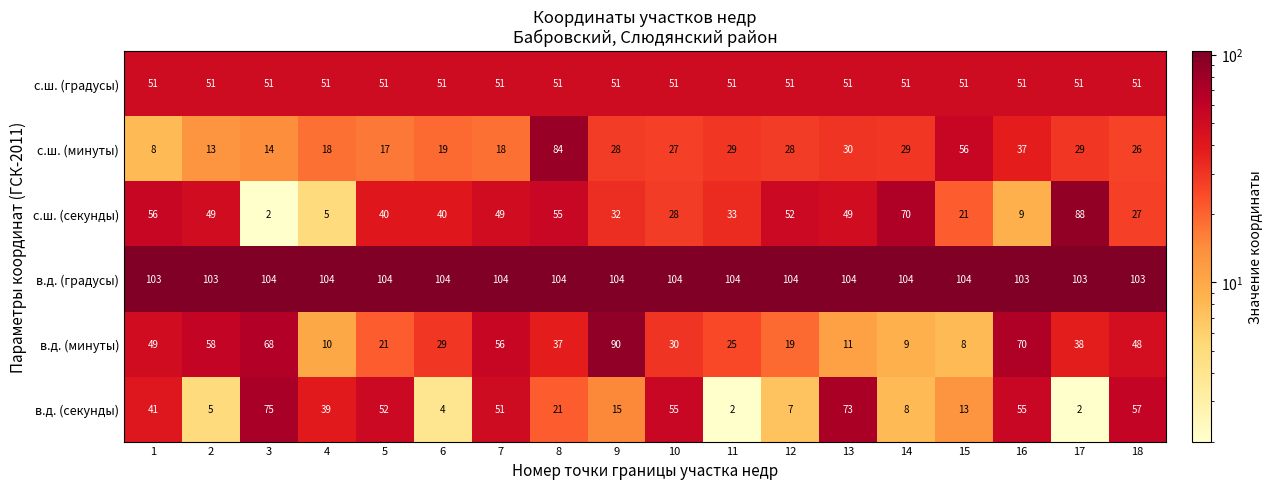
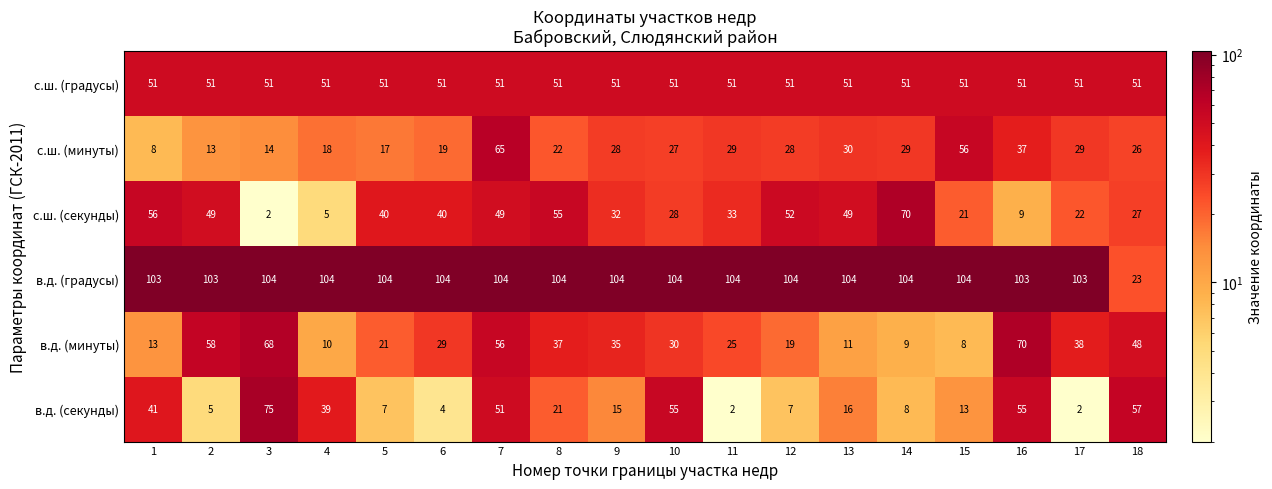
  {
    "с.ш. (градусы)": {
      "1": 51,
      "2": 51,
      "3": 51,
      "4": 51,
      "5": 51,
      "6": 51,
      "7": 51,
      "8": 51,
      "9": 51,
      "10": 51,
      "11": 51,
      "12": 51,
      "13": 51,
      "14": 51,
      "15": 51,
      "16": 51,
      "17": 51,
      "18": 51
    },
    "с.ш. (минуты)": {
      "1": 8,
      "2": 13,
      "3": 14,
      "4": 18,
      "5": 17,
      "6": 19,
-     "7": 18,
-     "8": 84,
+     "7": 65,
+     "8": 22,
      "9": 28,
      "10": 27,
      "11": 29,
      "12": 28,
      "13": 30,
      "14": 29,
      "15": 56,
      "16": 37,
      "17": 29,
      "18": 26
    },
    "с.ш. (секунды)": {
      "1": 56,
      "2": 49,
      "3": 2,
      "4": 5,
      "5": 40,
      "6": 40,
      "7": 49,
      "8": 55,
      "9": 32,
      "10": 28,
      "11": 33,
      "12": 52,
      "13": 49,
      "14": 70,
      "15": 21,
      "16": 9,
-     "17": 88,
+     "17": 22,
      "18": 27
    },
    "в.д. (градусы)": {
      "1": 103,
      "2": 103,
      "3": 104,
      "4": 104,
      "5": 104,
      "6": 104,
      "7": 104,
      "8": 104,
      "9": 104,
      "10": 104,
      "11": 104,
      "12": 104,
      "13": 104,
      "14": 104,
      "15": 104,
      "16": 103,
      "17": 103,
-     "18": 103
+     "18": 23
    },
    "в.д. (минуты)": {
-     "1": 49,
+     "1": 13,
      "2": 58,
      "3": 68,
      "4": 10,
      "5": 21,
      "6": 29,
      "7": 56,
      "8": 37,
-     "9": 90,
+     "9": 35,
      "10": 30,
      "11": 25,
      "12": 19,
      "13": 11,
      "14": 9,
      "15": 8,
      "16": 70,
      "17": 38,
      "18": 48
    },
    "в.д. (секунды)": {
      "1": 41,
      "2": 5,
      "3": 75,
      "4": 39,
-     "5": 52,
+     "5": 7,
      "6": 4,
      "7": 51,
      "8": 21,
      "9": 15,
      "10": 55,
      "11": 2,
      "12": 7,
-     "13": 73,
+     "13": 16,
      "14": 8,
      "15": 13,
      "16": 55,
      "17": 2,
      "18": 57
    }
  }
